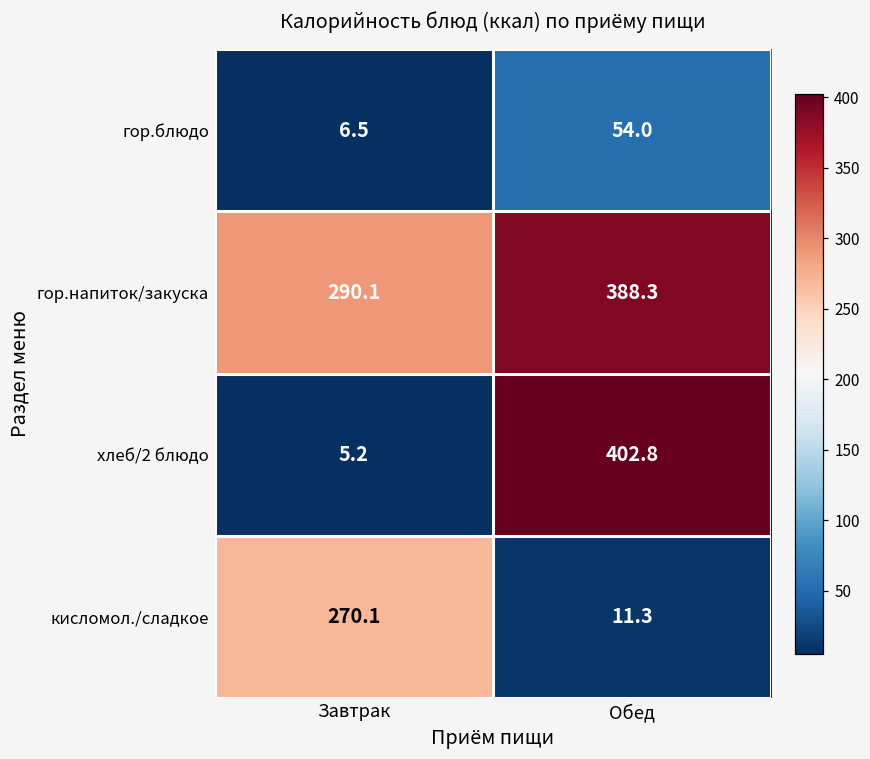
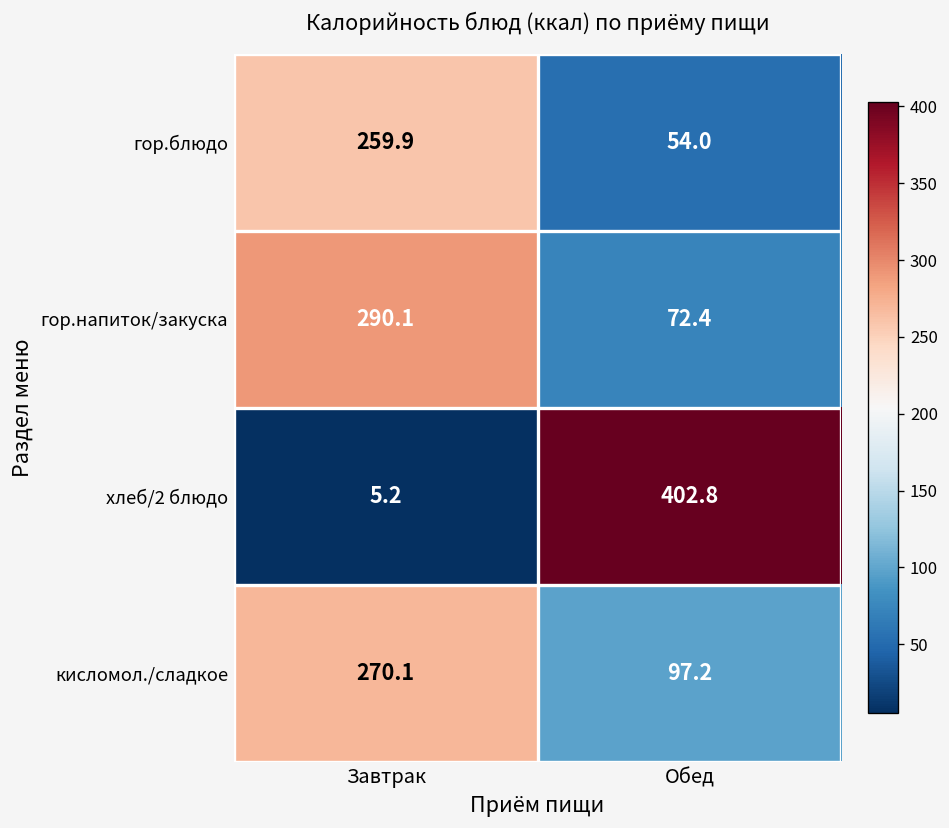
  {
    "гор.блюдо": {
-     "Завтрак": 6.5,
+     "Завтрак": 259.9,
      "Обед": 54.0
    },
    "гор.напиток/закуска": {
      "Завтрак": 290.1,
-     "Обед": 388.3
+     "Обед": 72.4
    },
    "хлеб/2 блюдо": {
      "Завтрак": 5.2,
      "Обед": 402.8
    },
    "кисломол./сладкое": {
      "Завтрак": 270.1,
-     "Обед": 11.3
+     "Обед": 97.2
    }
  }
